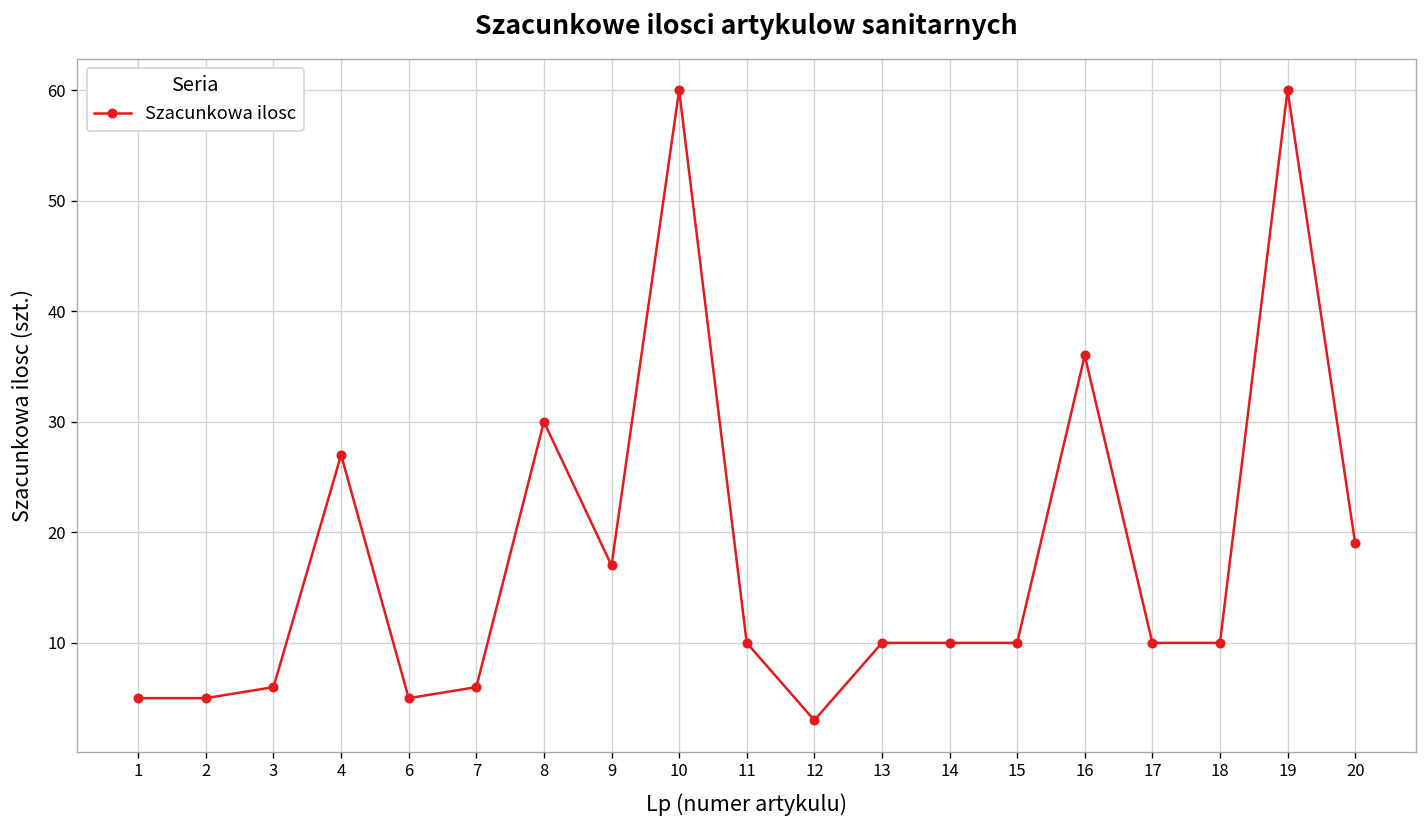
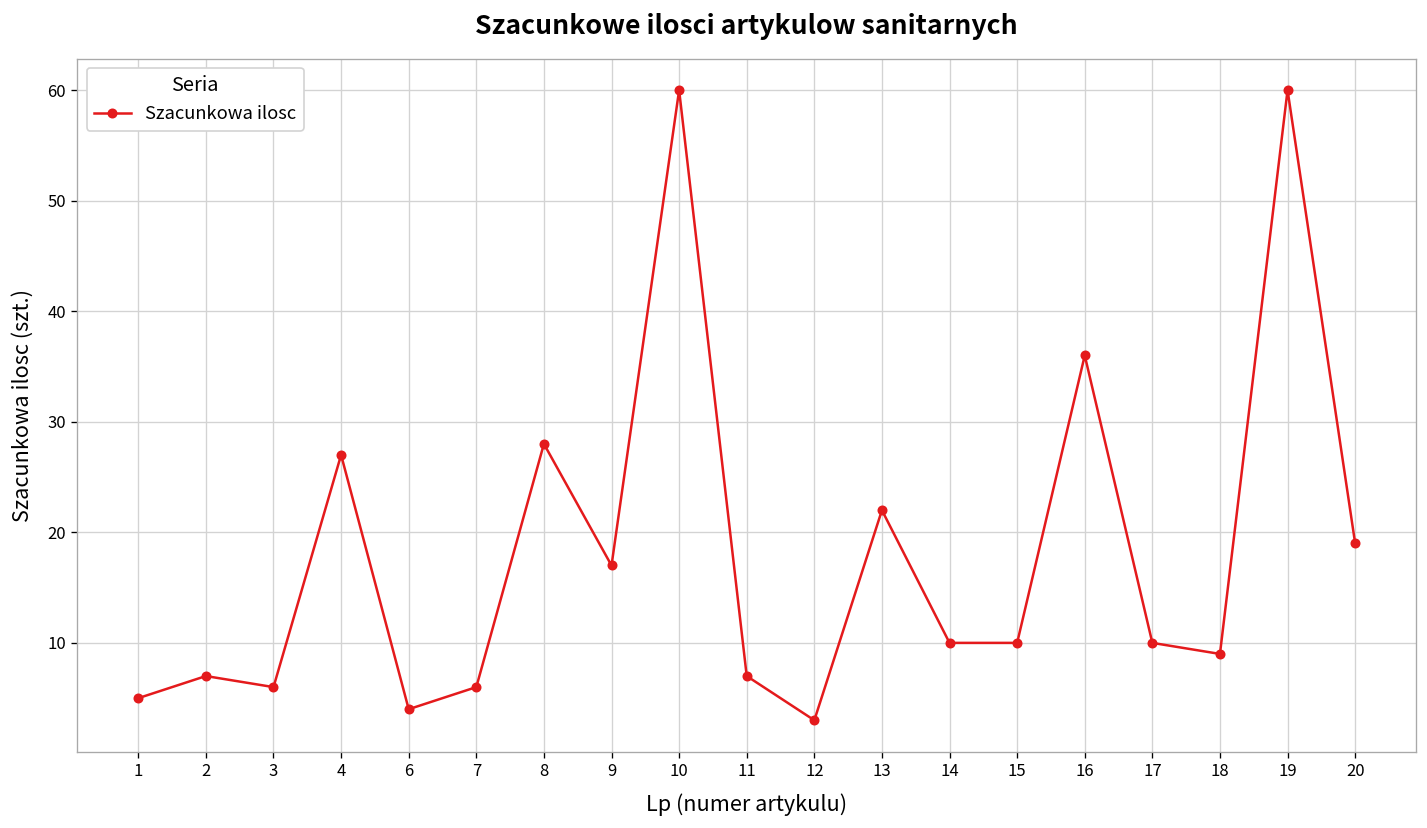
  {
    "1": 5,
-   "2": 5,
+   "2": 7,
    "3": 6,
    "4": 27,
-   "6": 5,
+   "6": 4,
    "7": 6,
-   "8": 30,
+   "8": 28,
    "9": 17,
    "10": 60,
-   "11": 10,
+   "11": 7,
    "12": 3,
-   "13": 10,
+   "13": 22,
    "14": 10,
    "15": 10,
    "16": 36,
    "17": 10,
-   "18": 10,
+   "18": 9,
    "19": 60,
    "20": 19
  }
